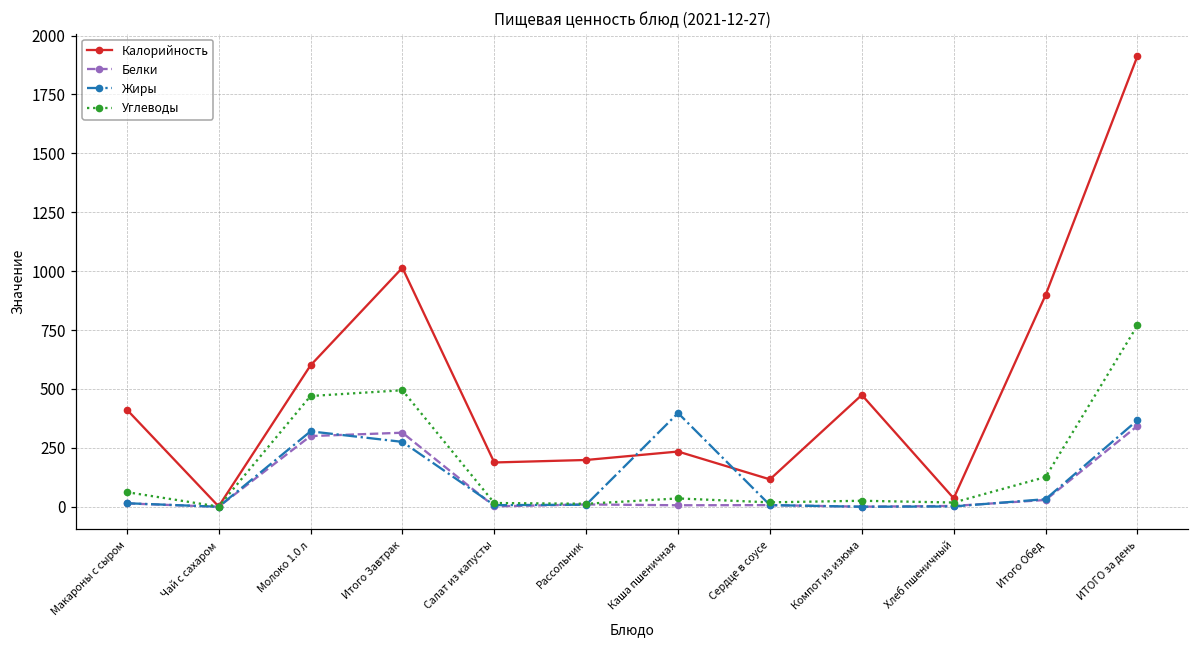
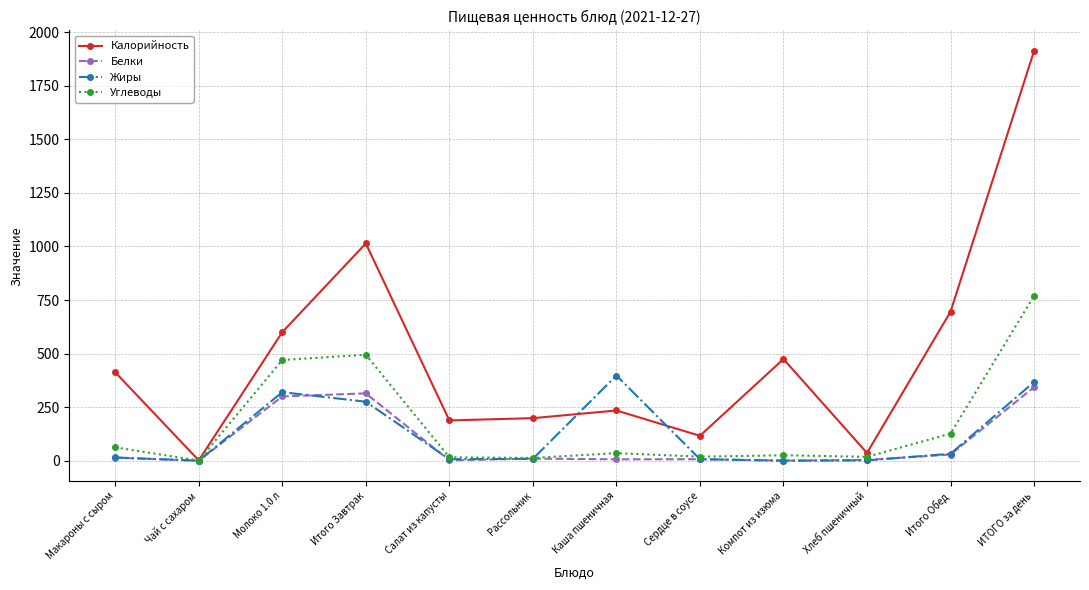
  {
    "Калорийность": {
      "Макароны с сыром": 410,
      "Молоко 1.0 л": 600,
      "Итого Завтрак": 1010,
      "Салат из капусты": 190,
      "Рассольник": 200,
      "Каша пшеничная": 230,
      "Сердце в соусе": 120,
      "Компот из изюма": 470,
      "Хлеб пшеничный": 40,
-     "Итого Обед": 900,
+     "Итого Обед": 700,
      "ИТОГО за день": 1910
    },
    "Белки": {
      "Молоко 1.0 л": 300,
      "Итого Завтрак": 310,
      "Каша пшеничная": 10,
      "ИТОГО за день": 340
    },
    "Жиры": {
      "Молоко 1.0 л": 320,
      "Итого Завтрак": 280,
      "Каша пшеничная": 400,
      "ИТОГО за день": 370
    },
    "Углеводы": {
      "Макароны с сыром": 60,
      "Молоко 1.0 л": 470,
      "Итого Завтрак": 490,
      "Каша пшеничная": 40,
      "Компот из изюма": 30,
      "Хлеб пшеничный": 20,
      "Итого Обед": 130,
      "ИТОГО за день": 770
    }
  }
